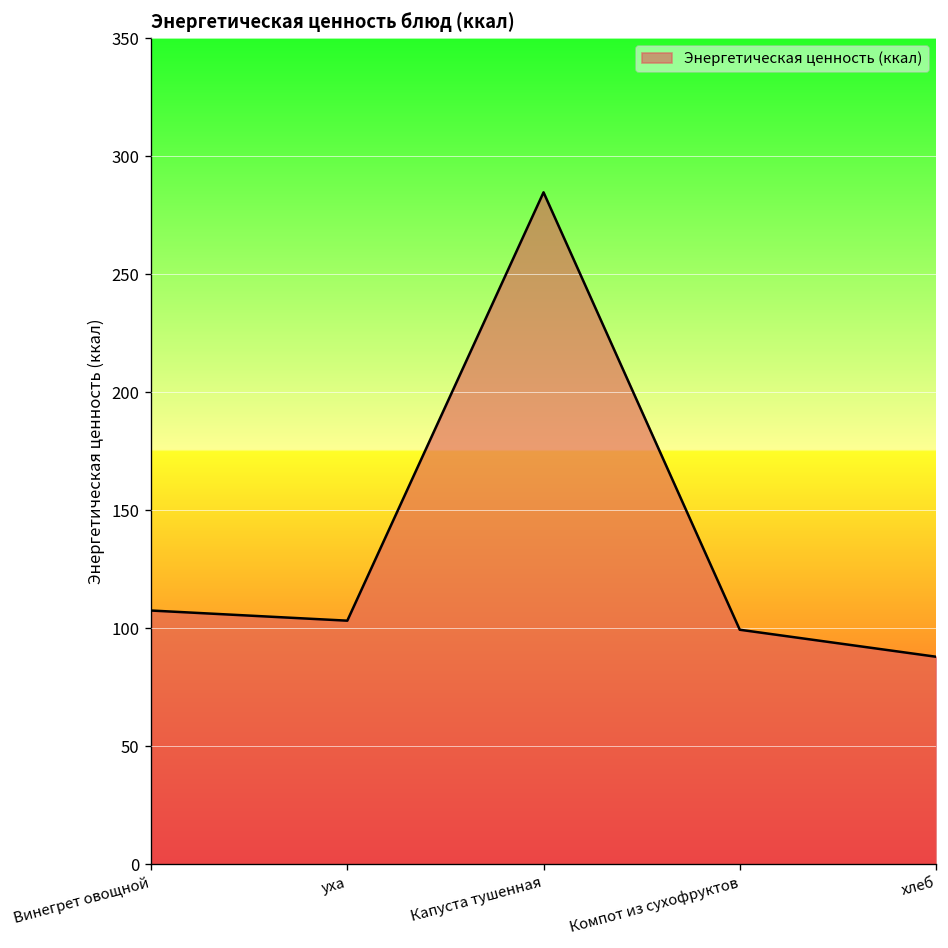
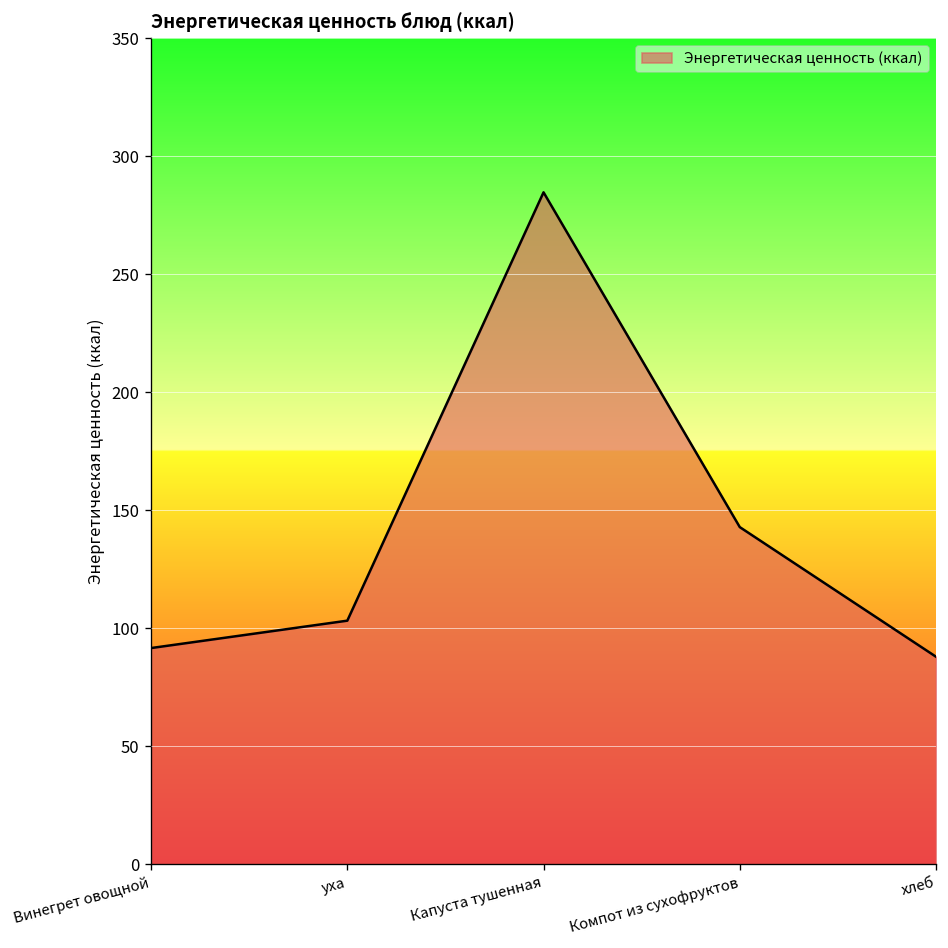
  {
-   "Винегрет овощной": 108,
+   "Винегрет овощной": 92,
    "уха": 103,
    "Капуста тушенная": 285,
-   "Компот из сухофруктов": 99,
+   "Компот из сухофруктов": 143,
    "хлеб": 88
  }
